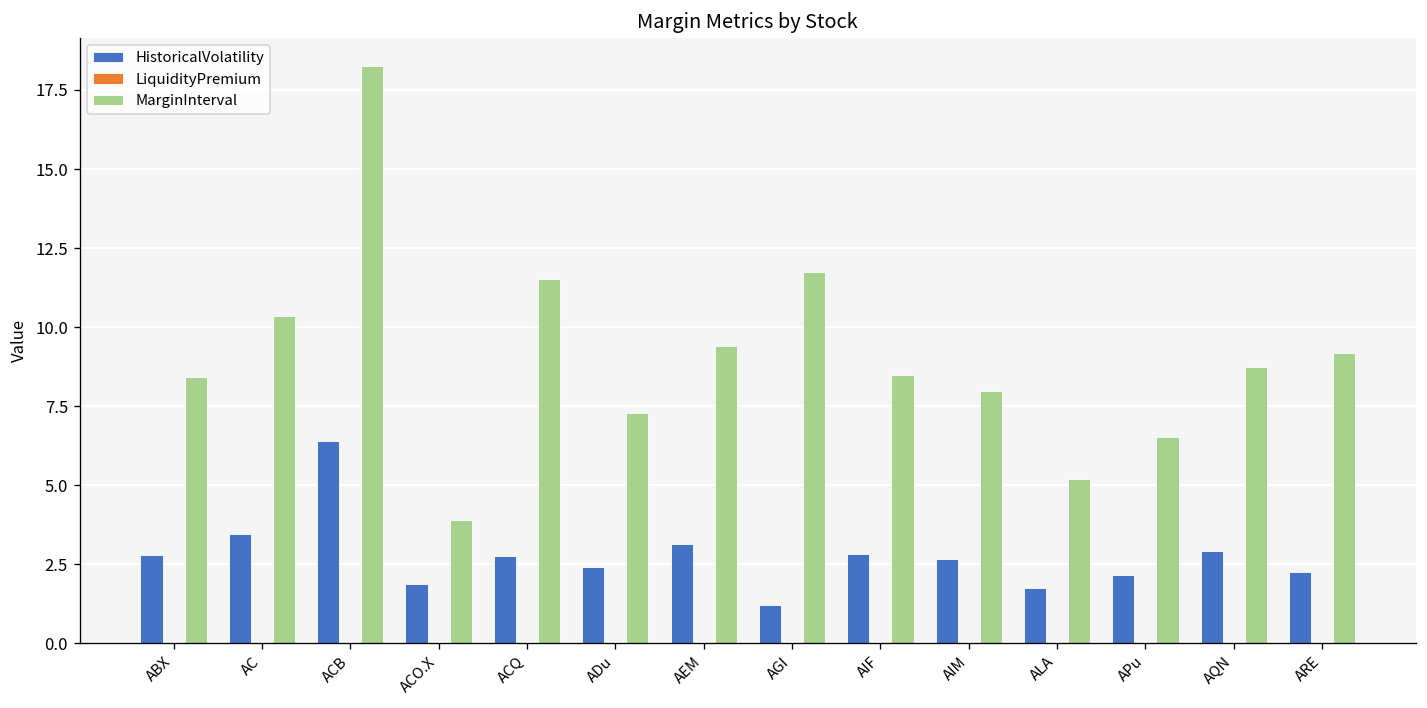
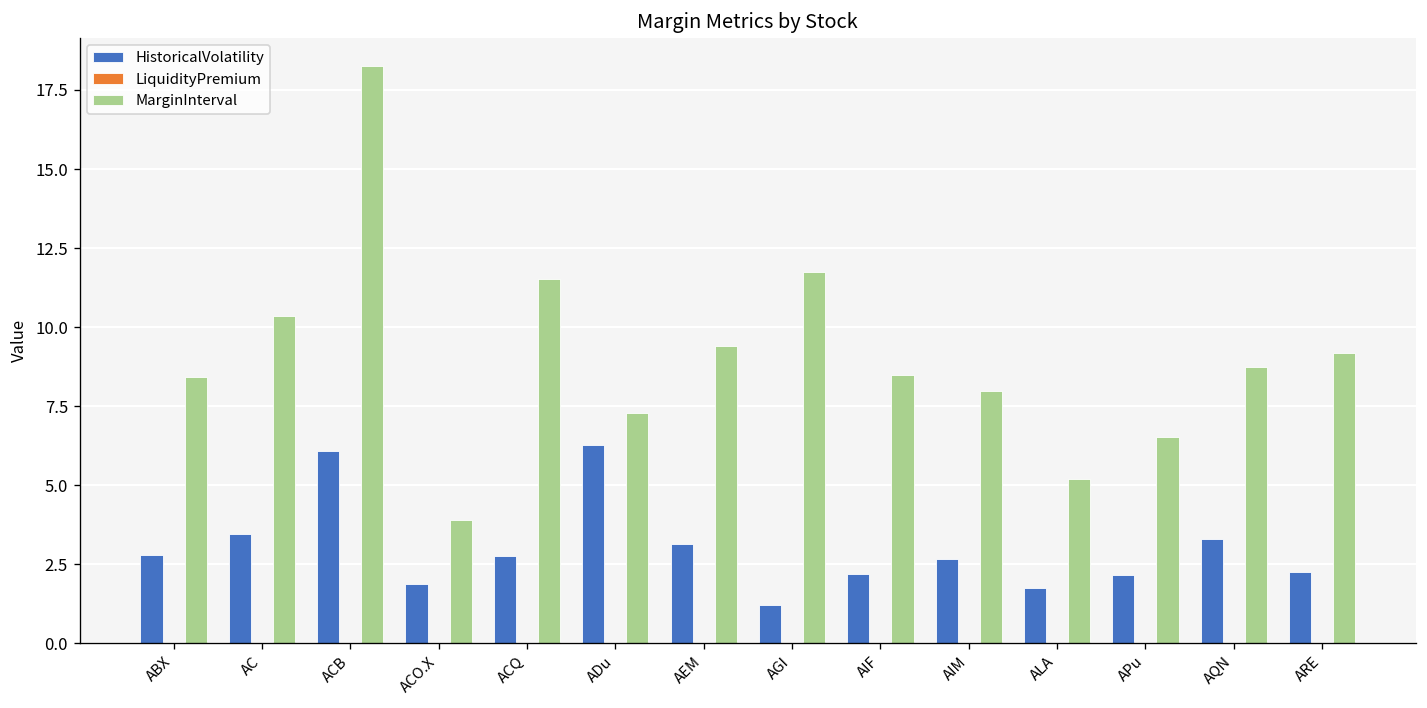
  {
    "HistoricalVolatility": {
      "ABX": 2.8,
      "AC": 3.5,
-     "ACB": 6.4,
+     "ACB": 6.1,
      "ACO.X": 1.9,
      "ACQ": 2.8,
-     "ADu": 2.4,
+     "ADu": 6.3,
      "AEM": 3.1,
      "AGI": 1.2,
-     "AIF": 2.8,
+     "AIF": 2.2,
      "AIM": 2.7,
      "ALA": 1.7,
      "APu": 2.2,
-     "AQN": 2.9,
+     "AQN": 3.3,
      "ARE": 2.3
    },
    "LiquidityPremium": {
      "ABX": 0.0,
      "AC": 0.0,
      "ACB": 0.0,
      "ACO.X": 0.0,
      "ACQ": 0.0,
      "ADu": 0.0,
      "AEM": 0.0,
      "AGI": 0.0,
      "AIF": 0.0,
      "AIM": 0.0,
      "ALA": 0.0,
      "APu": 0.0,
      "AQN": 0.0,
      "ARE": 0.0
    },
    "MarginInterval": {
      "ABX": 8.4,
      "AC": 10.4,
      "ACB": 18.2,
      "ACO.X": 3.9,
      "ACQ": 11.5,
      "ADu": 7.3,
      "AEM": 9.4,
      "AGI": 11.8,
      "AIF": 8.5,
      "AIM": 8.0,
      "ALA": 5.2,
      "APu": 6.5,
      "AQN": 8.7,
      "ARE": 9.2
    }
  }
